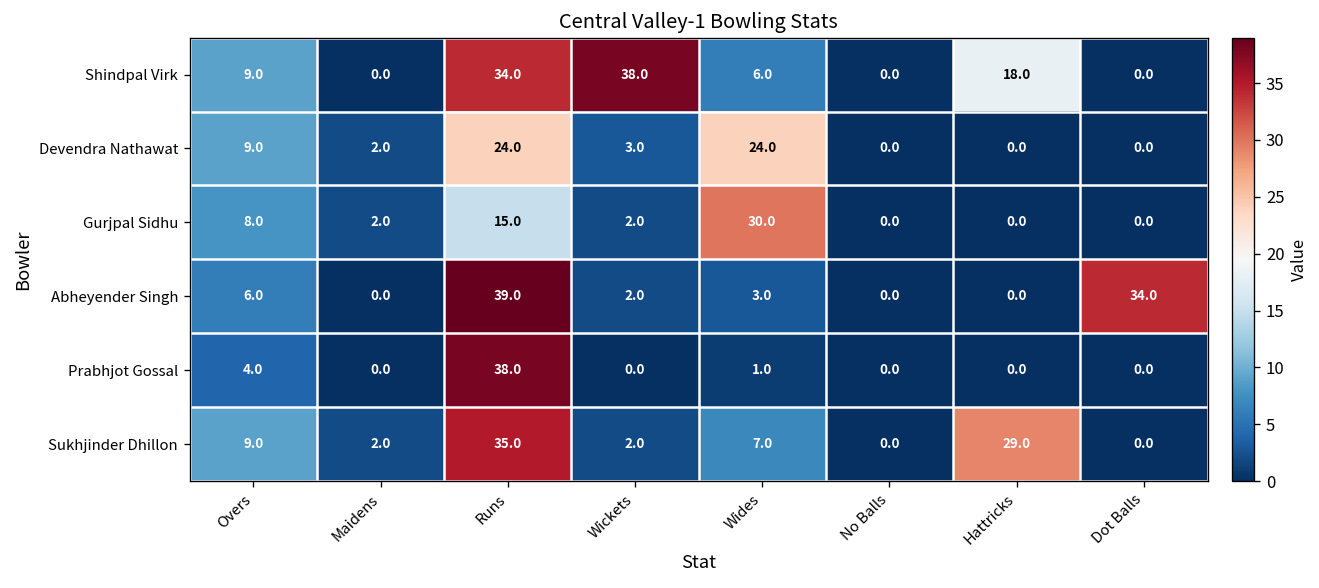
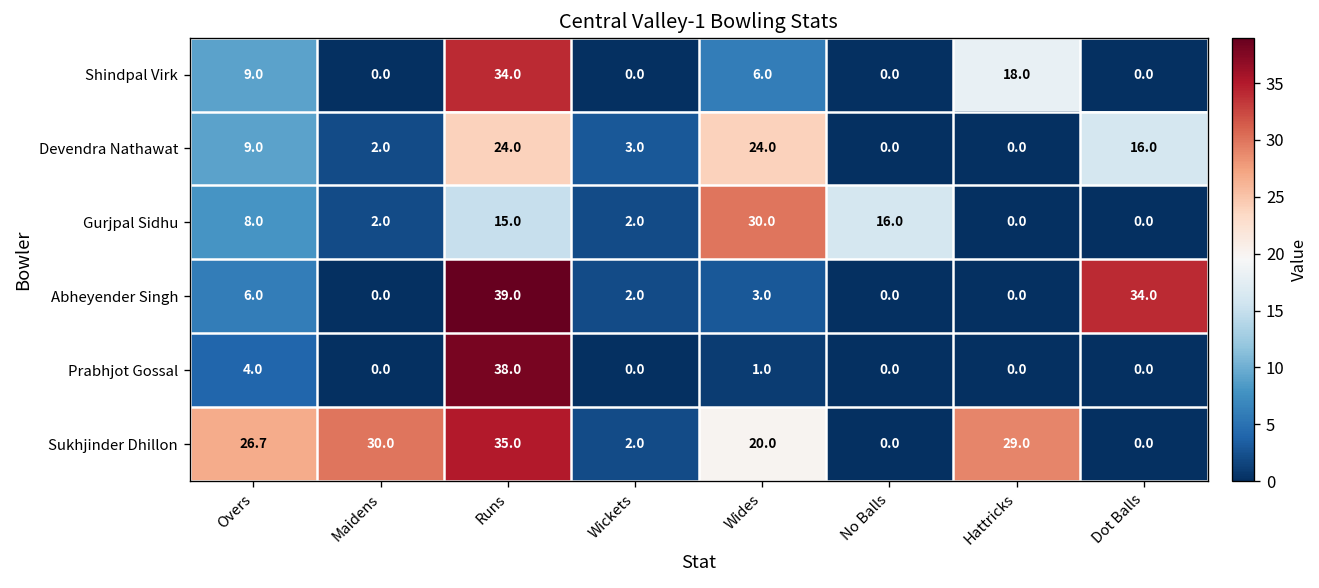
  {
    "Shindpal Virk": {
      "Overs": 9.0,
      "Maidens": 0.0,
      "Runs": 34.0,
-     "Wickets": 38.0,
+     "Wickets": 0.0,
      "Wides": 6.0,
      "No Balls": 0.0,
      "Hattricks": 18.0,
      "Dot Balls": 0.0
    },
    "Devendra Nathawat": {
      "Overs": 9.0,
      "Maidens": 2.0,
      "Runs": 24.0,
      "Wickets": 3.0,
      "Wides": 24.0,
      "No Balls": 0.0,
      "Hattricks": 0.0,
-     "Dot Balls": 0.0
+     "Dot Balls": 16.0
    },
    "Gurjpal Sidhu": {
      "Overs": 8.0,
      "Maidens": 2.0,
      "Runs": 15.0,
      "Wickets": 2.0,
      "Wides": 30.0,
-     "No Balls": 0.0,
+     "No Balls": 16.0,
      "Hattricks": 0.0,
      "Dot Balls": 0.0
    },
    "Abheyender Singh": {
      "Overs": 6.0,
      "Maidens": 0.0,
      "Runs": 39.0,
      "Wickets": 2.0,
      "Wides": 3.0,
      "No Balls": 0.0,
      "Hattricks": 0.0,
      "Dot Balls": 34.0
    },
    "Prabhjot Gossal": {
      "Overs": 4.0,
      "Maidens": 0.0,
      "Runs": 38.0,
      "Wickets": 0.0,
      "Wides": 1.0,
      "No Balls": 0.0,
      "Hattricks": 0.0,
      "Dot Balls": 0.0
    },
    "Sukhjinder Dhillon": {
-     "Overs": 9.0,
-     "Maidens": 2.0,
+     "Overs": 26.7,
+     "Maidens": 30.0,
      "Runs": 35.0,
      "Wickets": 2.0,
-     "Wides": 7.0,
+     "Wides": 20.0,
      "No Balls": 0.0,
      "Hattricks": 29.0,
      "Dot Balls": 0.0
    }
  }
